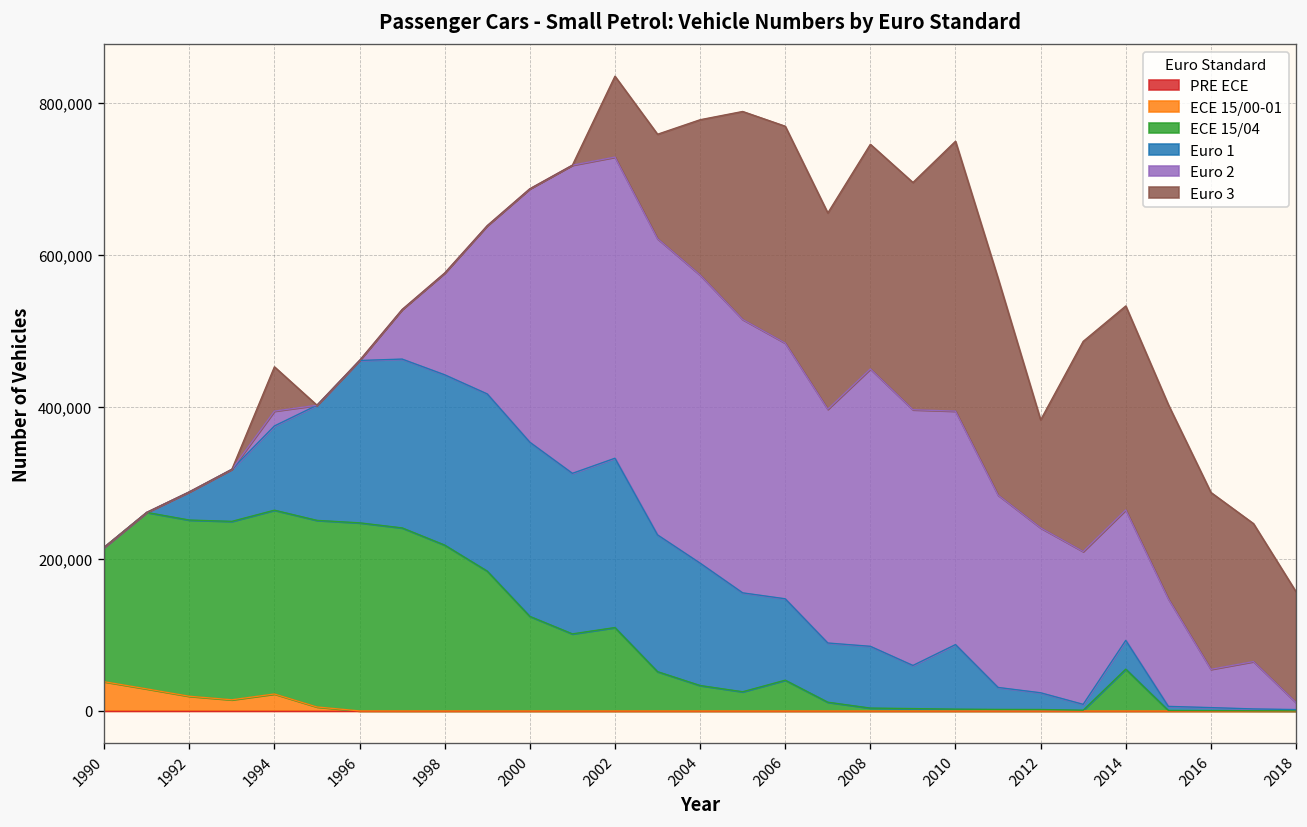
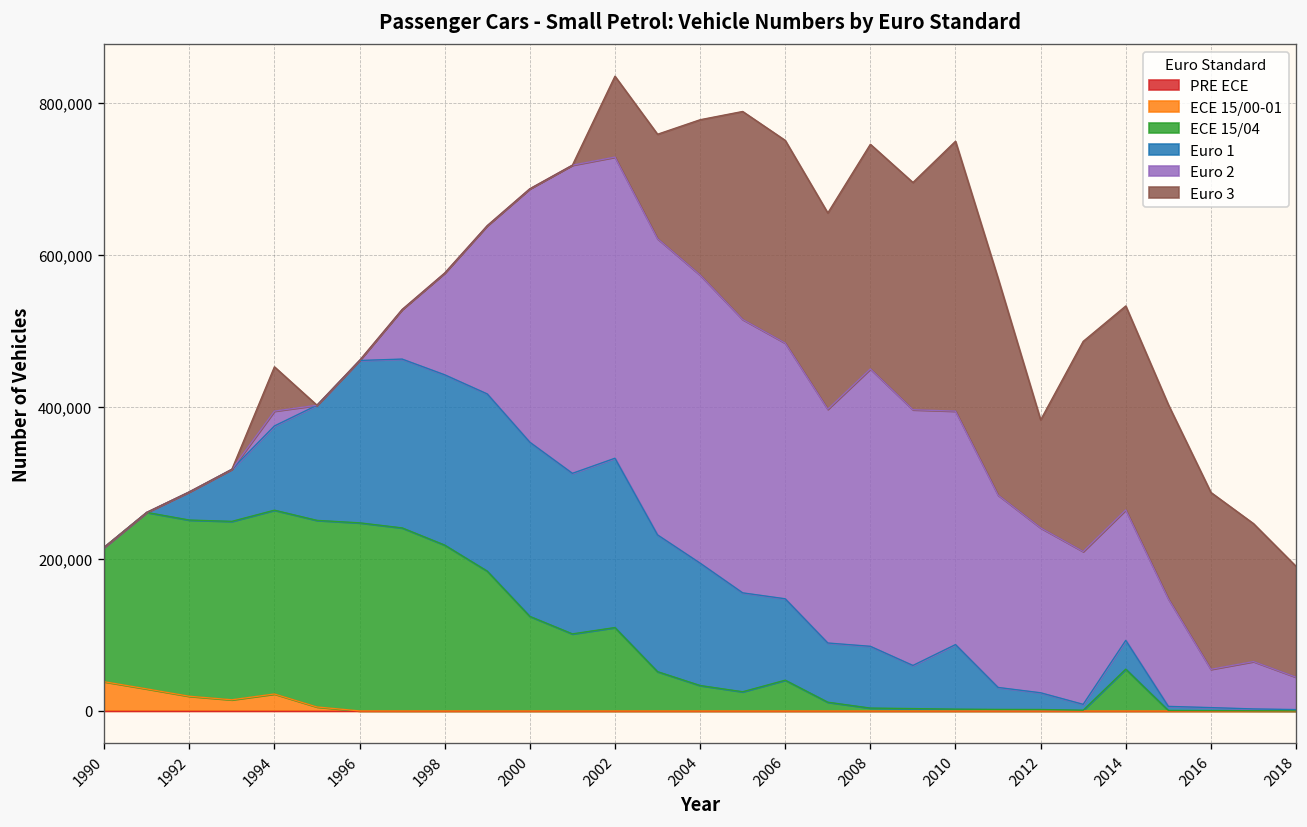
  {
    "PRE ECE": {
      "1990": "0",
      "1992": "0",
      "1994": "0"
    },
    "ECE 15/00-01": {
      "1990": "40,000",
      "1992": "20,000",
      "1994": "20,000"
    },
    "ECE 15/04": {
      "1992": "230,000",
      "1994": "240,000",
      "1996": "250,000",
      "1998": "220,000",
      "2000": "120,000",
      "2002": "110,000",
      "2004": "30,000",
      "2006": "40,000",
      "2014": "60,000"
    },
    "Euro 1": {
      "1994": "110,000",
      "1998": "220,000",
      "2000": "230,000",
      "2002": "220,000",
      "2004": "160,000",
      "2006": "110,000",
      "2008": "80,000",
      "2010": "80,000",
      "2012": "20,000",
      "2014": "40,000"
    },
    "Euro 2": {
      "1994": "20,000",
      "2002": "400,000",
      "2004": "380,000",
      "2006": "340,000",
      "2008": "370,000",
      "2010": "310,000",
      "2012": "220,000",
      "2014": "170,000",
      "2016": "50,000",
-     "2018": "10,000"
+     "2018": "40,000"
    },
    "Euro 3": {
      "1994": "60,000",
      "2002": "110,000",
      "2004": "200,000",
-     "2006": "290,000",
+     "2006": "270,000",
      "2008": "300,000",
      "2010": "360,000",
      "2012": "140,000",
      "2014": "270,000",
      "2016": "230,000",
      "2018": "150,000"
    }
  }
